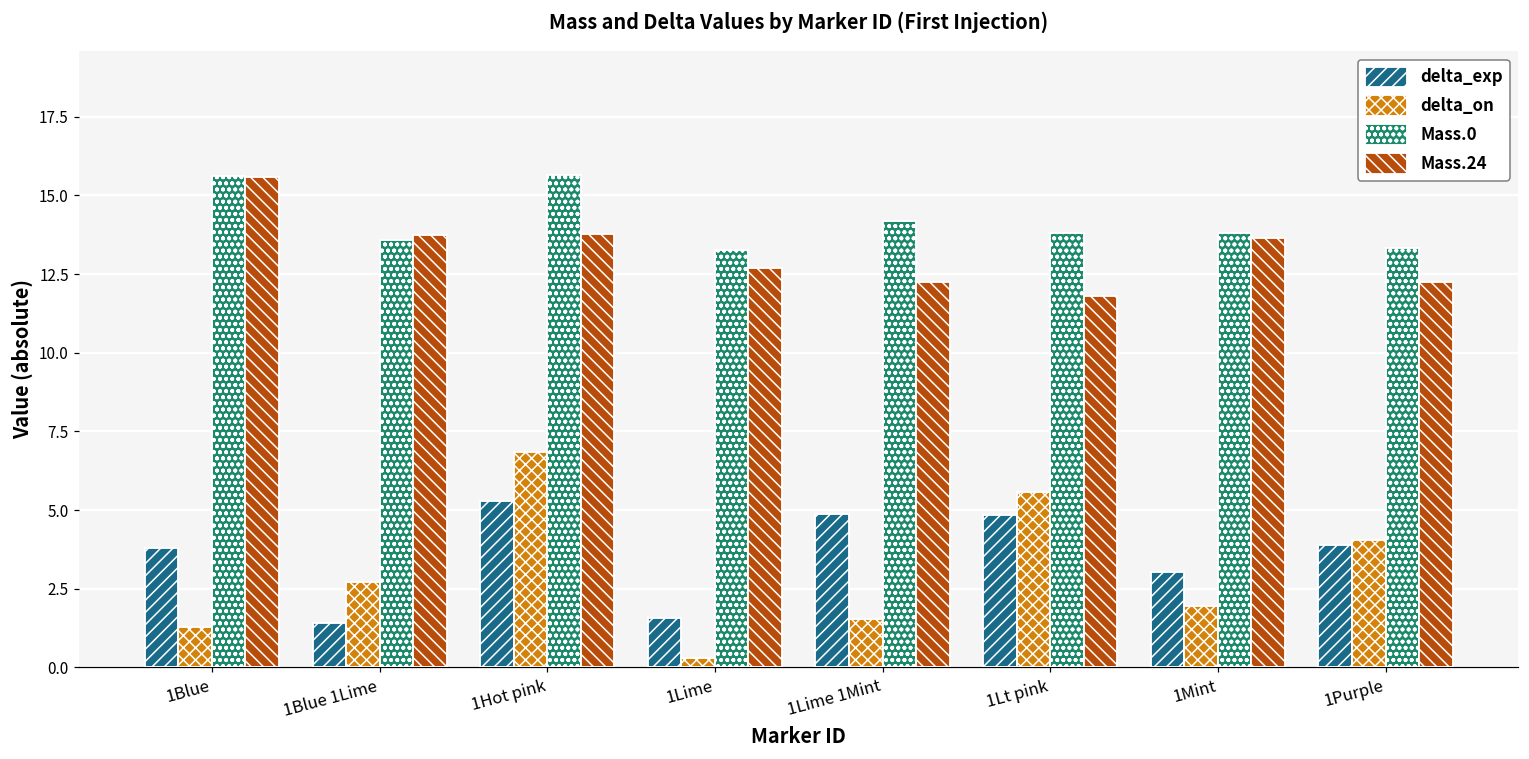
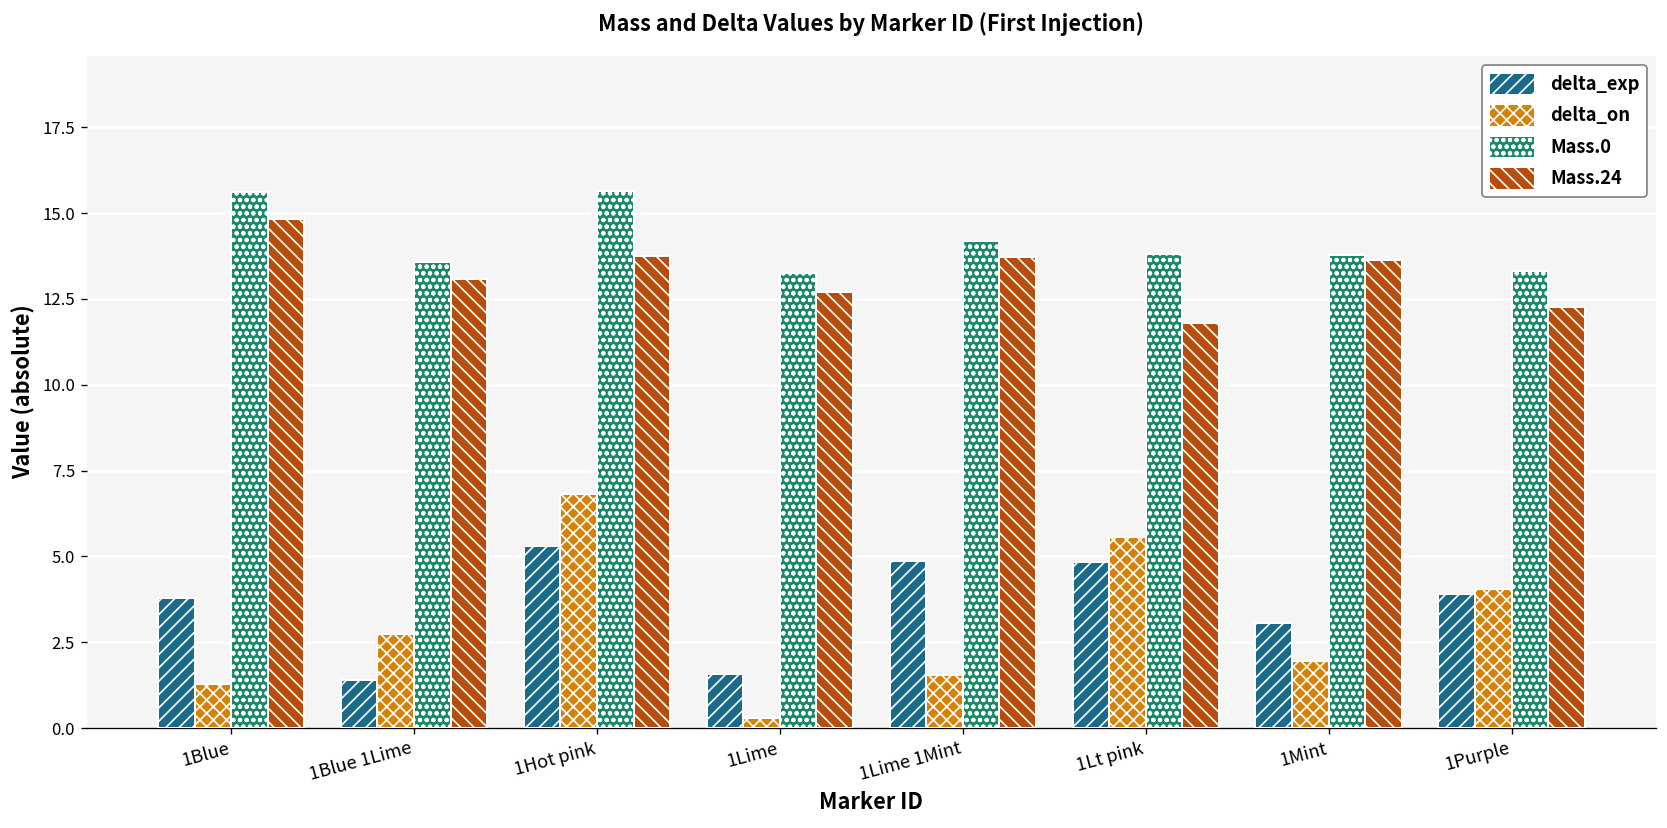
  {
    "delta_on": {
      "1Blue": 1.3,
      "1Blue 1Lime": 2.7,
      "1Hot pink": 6.8,
      "1Lime": 0.3,
      "1Lime 1Mint": 1.6,
      "1Lt pink": 5.6,
      "1Mint": 2.0,
      "1Purple": 4.1
    },
    "Mass.24": {
-     "1Blue": 15.6,
-     "1Blue 1Lime": 13.8,
+     "1Blue": 14.8,
+     "1Blue 1Lime": 13.1,
      "1Hot pink": 13.8,
      "1Lime": 12.7,
-     "1Lime 1Mint": 12.2,
+     "1Lime 1Mint": 13.7,
      "1Lt pink": 11.8,
      "1Mint": 13.6,
      "1Purple": 12.3
    }
  }
